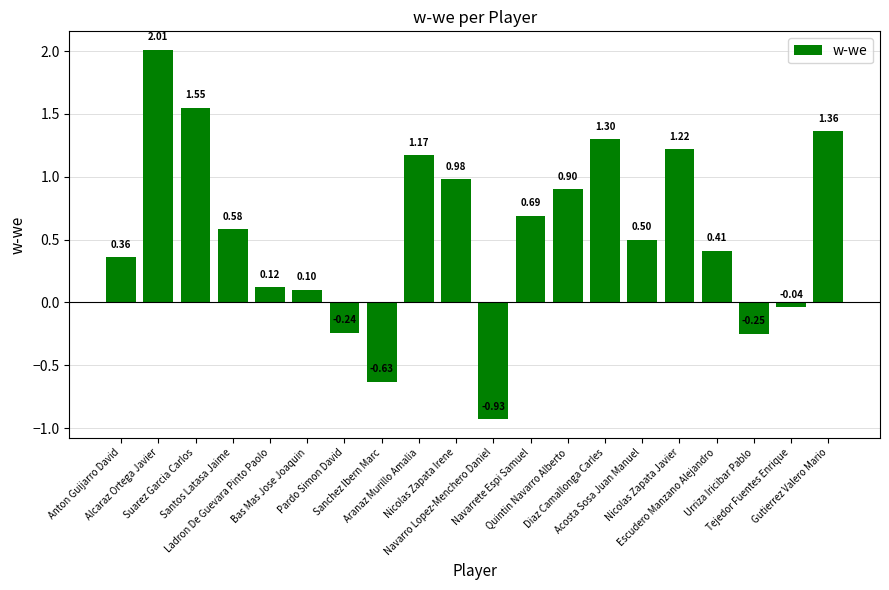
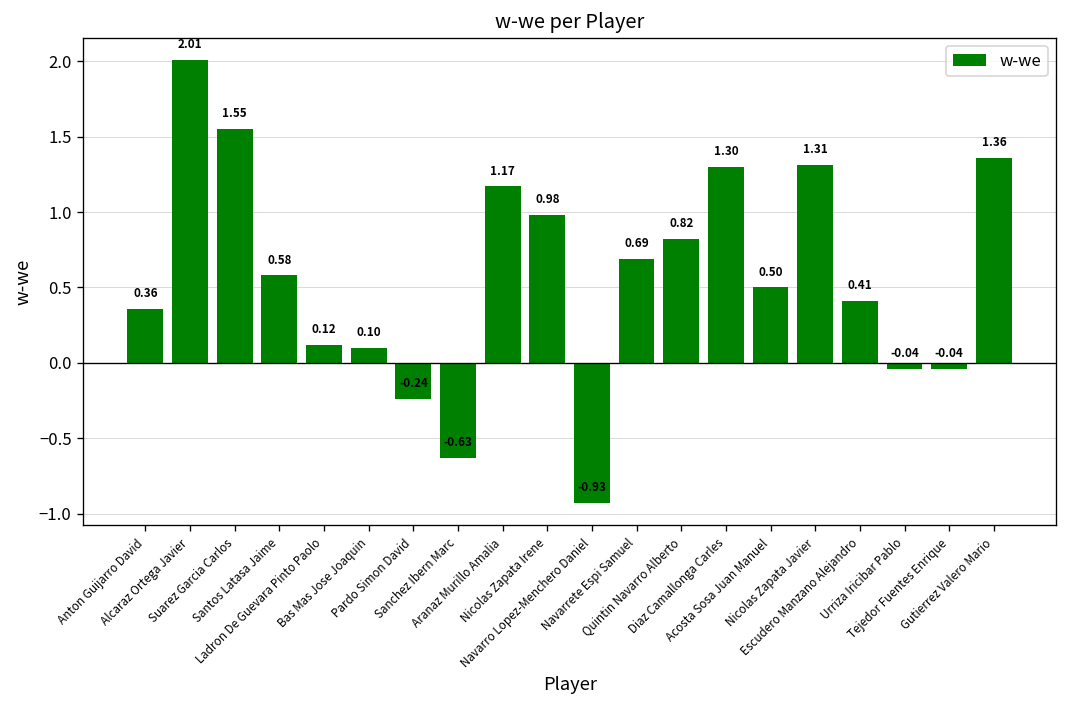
  {
    "Anton Guijarro David": 0.36,
    "Alcaraz Ortega Javier": 2.01,
    "Suarez Garcia Carlos": 1.55,
    "Santos Latasa Jaime": 0.58,
    "Ladron De Guevara Pinto Paolo": 0.12,
    "Bas Mas Jose Joaquin": 0.10,
    "Pardo Simon David": -0.24,
    "Sanchez Ibern Marc": -0.63,
    "Aranaz Murillo Amalia": 1.17,
    "Nicolas Zapata Irene": 0.98,
    "Navarro Lopez-Menchero Daniel": -0.93,
    "Navarrete Espi Samuel": 0.69,
-   "Quintin Navarro Alberto": 0.90,
+   "Quintin Navarro Alberto": 0.82,
    "Diaz Camallonga Carles": 1.30,
    "Acosta Sosa Juan Manuel": 0.50,
-   "Nicolas Zapata Javier": 1.22,
+   "Nicolas Zapata Javier": 1.31,
    "Escudero Manzano Alejandro": 0.41,
-   "Urriza Iricibar Pablo": -0.25,
+   "Urriza Iricibar Pablo": -0.04,
    "Tejedor Fuentes Enrique": -0.04,
    "Gutierrez Valero Mario": 1.36
  }
